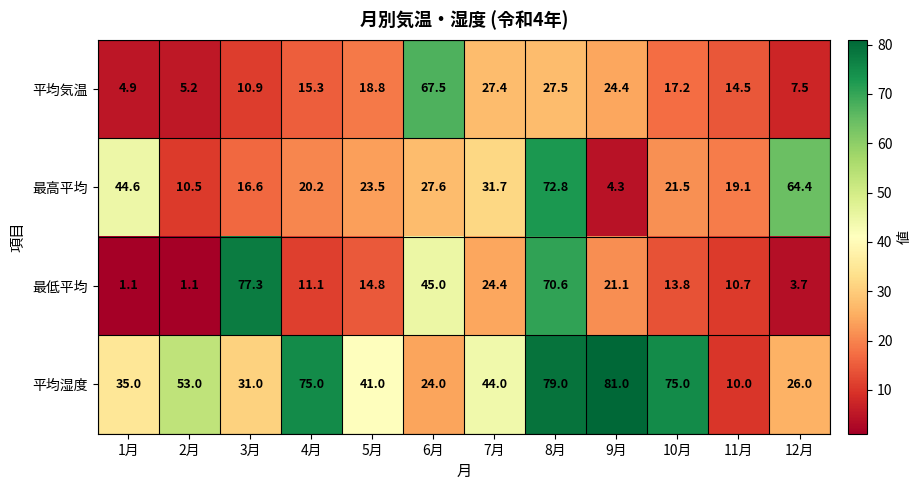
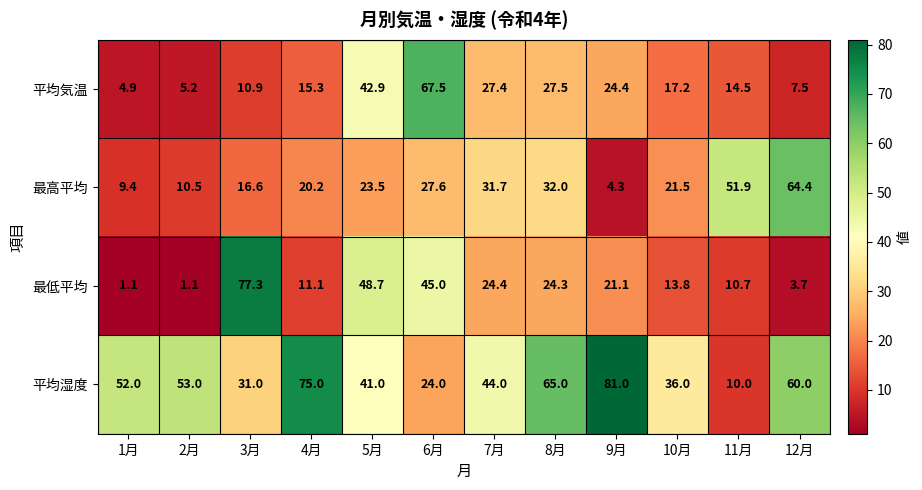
  {
    "平均気温": {
      "1月": 4.9,
      "2月": 5.2,
      "3月": 10.9,
      "4月": 15.3,
-     "5月": 18.8,
+     "5月": 42.9,
      "6月": 67.5,
      "7月": 27.4,
      "8月": 27.5,
      "9月": 24.4,
      "10月": 17.2,
      "11月": 14.5,
      "12月": 7.5
    },
    "最高平均": {
-     "1月": 44.6,
+     "1月": 9.4,
      "2月": 10.5,
      "3月": 16.6,
      "4月": 20.2,
      "5月": 23.5,
      "6月": 27.6,
      "7月": 31.7,
-     "8月": 72.8,
+     "8月": 32.0,
      "9月": 4.3,
      "10月": 21.5,
-     "11月": 19.1,
+     "11月": 51.9,
      "12月": 64.4
    },
    "最低平均": {
      "1月": 1.1,
      "2月": 1.1,
      "3月": 77.3,
      "4月": 11.1,
-     "5月": 14.8,
+     "5月": 48.7,
      "6月": 45.0,
      "7月": 24.4,
-     "8月": 70.6,
+     "8月": 24.3,
      "9月": 21.1,
      "10月": 13.8,
      "11月": 10.7,
      "12月": 3.7
    },
    "平均湿度": {
-     "1月": 35.0,
+     "1月": 52.0,
      "2月": 53.0,
      "3月": 31.0,
      "4月": 75.0,
      "5月": 41.0,
      "6月": 24.0,
      "7月": 44.0,
-     "8月": 79.0,
+     "8月": 65.0,
      "9月": 81.0,
-     "10月": 75.0,
+     "10月": 36.0,
      "11月": 10.0,
-     "12月": 26.0
+     "12月": 60.0
    }
  }
